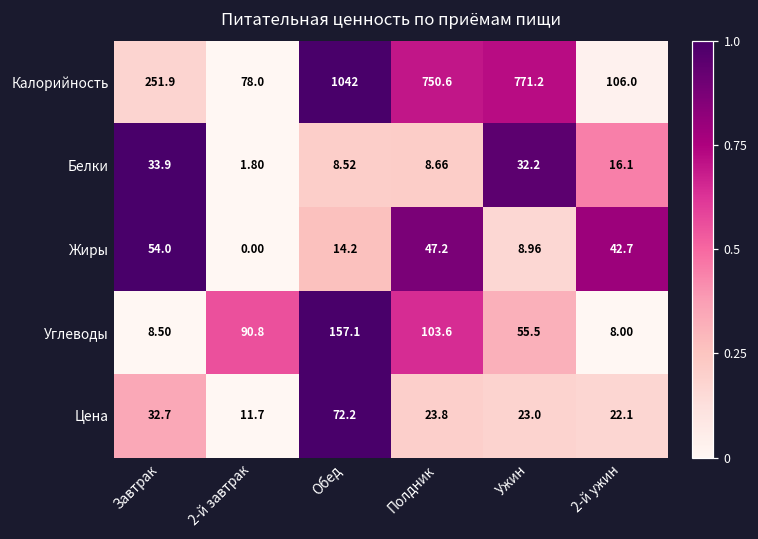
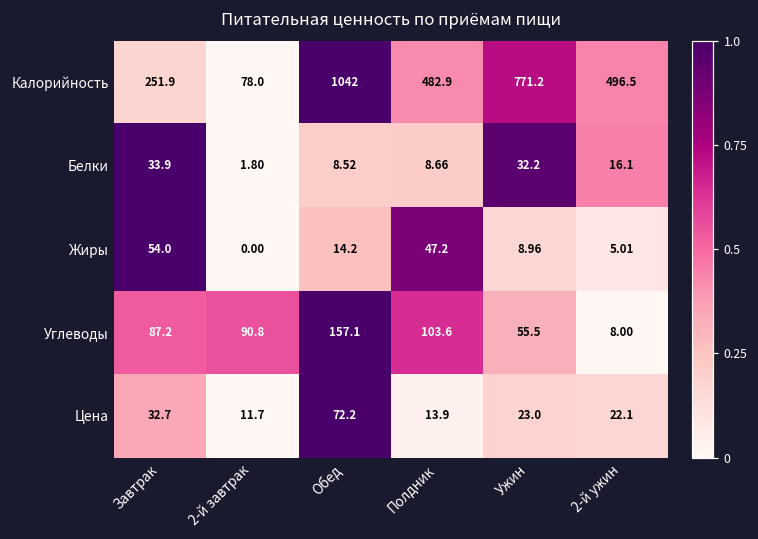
  {
    "Калорийность": {
      "Завтрак": 251.9,
      "2-й завтрак": 78.0,
      "Обед": 1042,
-     "Полдник": 750.6,
+     "Полдник": 482.9,
      "Ужин": 771.2,
-     "2-й ужин": 106.0
+     "2-й ужин": 496.5
    },
    "Белки": {
      "Завтрак": 33.9,
      "2-й завтрак": 1.80,
      "Обед": 8.52,
      "Полдник": 8.66,
      "Ужин": 32.2,
      "2-й ужин": 16.1
    },
    "Жиры": {
      "Завтрак": 54.0,
      "2-й завтрак": 0.00,
      "Обед": 14.2,
      "Полдник": 47.2,
      "Ужин": 8.96,
-     "2-й ужин": 42.7
+     "2-й ужин": 5.01
    },
    "Углеводы": {
-     "Завтрак": 8.50,
+     "Завтрак": 87.2,
      "2-й завтрак": 90.8,
      "Обед": 157.1,
      "Полдник": 103.6,
      "Ужин": 55.5,
      "2-й ужин": 8.00
    },
    "Цена": {
      "Завтрак": 32.7,
      "2-й завтрак": 11.7,
      "Обед": 72.2,
-     "Полдник": 23.8,
+     "Полдник": 13.9,
      "Ужин": 23.0,
      "2-й ужин": 22.1
    }
  }
